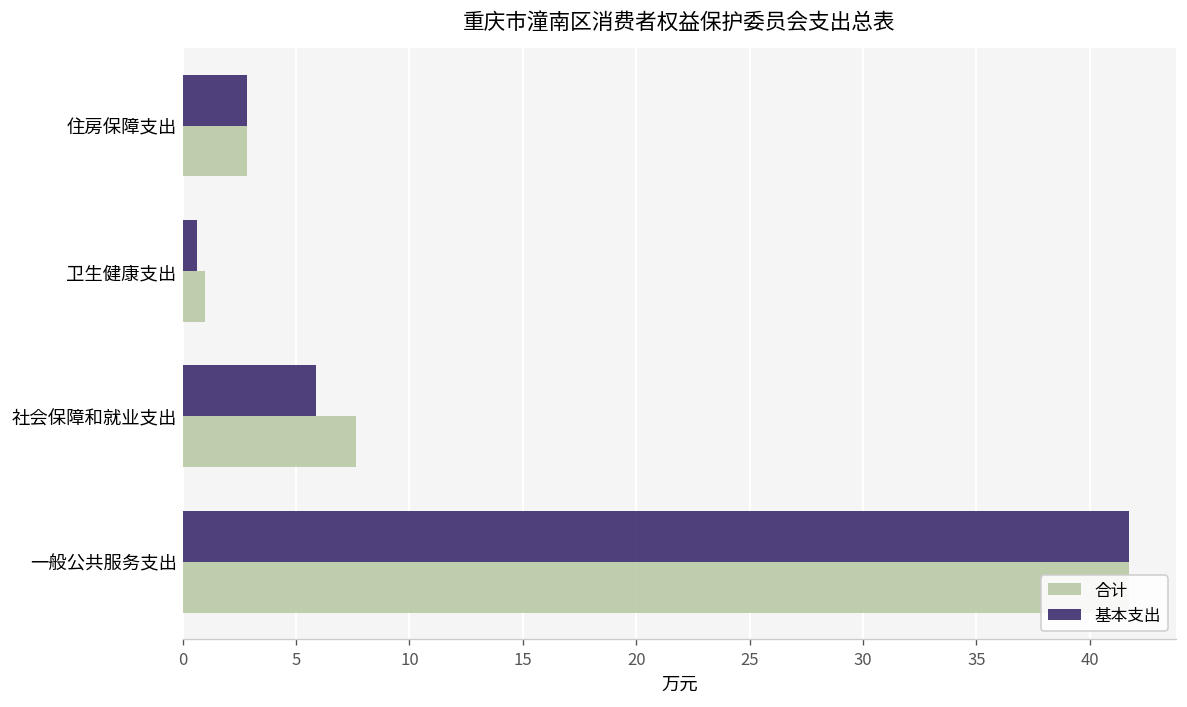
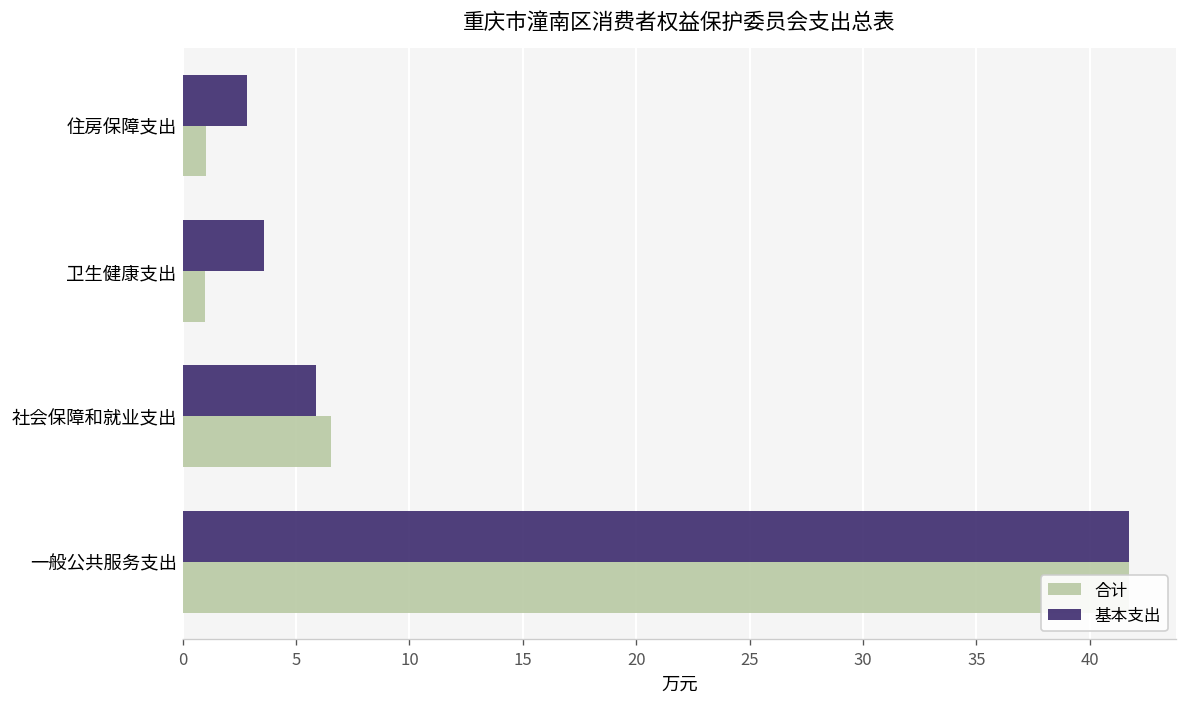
  {
    "合计": {
-     "住房保障支出": 2.8,
+     "住房保障支出": 1.0,
      "卫生健康支出": 1.0,
-     "社会保障和就业支出": 7.6
+     "社会保障和就业支出": 6.6
    },
    "基本支出": {
      "住房保障支出": 2.8,
-     "卫生健康支出": 0.6,
+     "卫生健康支出": 3.6,
      "社会保障和就业支出": 5.9,
      "一般公共服务支出": 41.7
    }
  }
